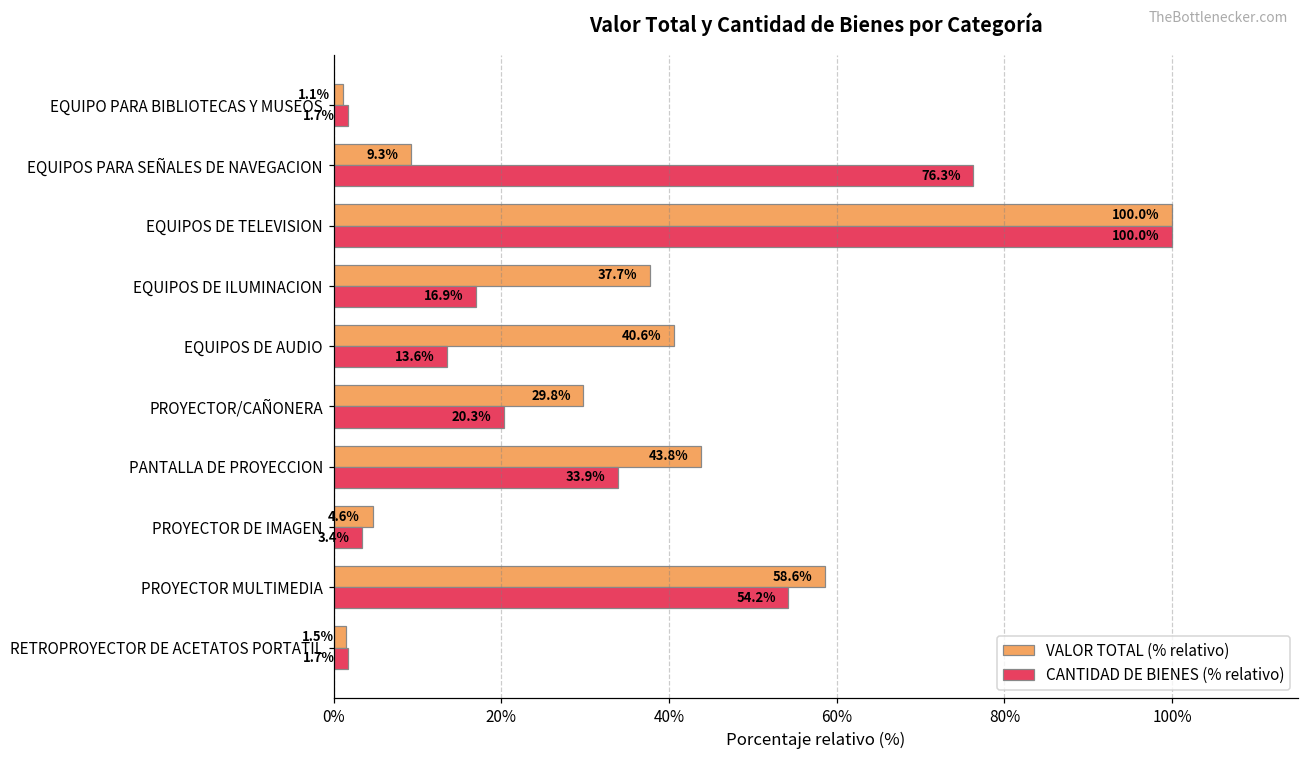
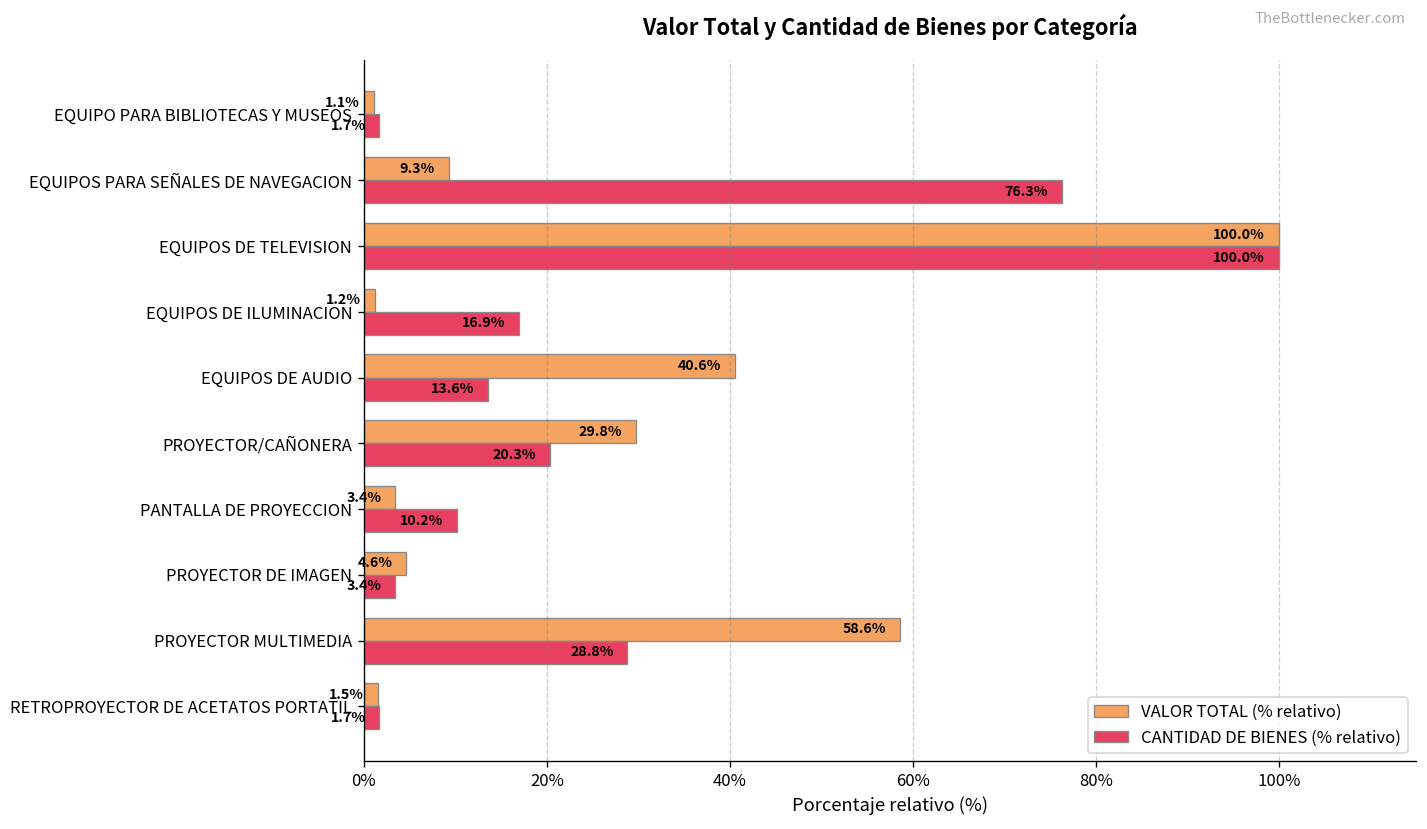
  {
    "VALOR TOTAL (% relativo)": {
      "EQUIPO PARA BIBLIOTECAS Y MUSEOS": "1.1%",
      "EQUIPOS PARA SEÑALES DE NAVEGACION": "9.3%",
      "EQUIPOS DE TELEVISION": "100.0%",
-     "EQUIPOS DE ILUMINACION": "37.7%",
+     "EQUIPOS DE ILUMINACION": "1.2%",
      "EQUIPOS DE AUDIO": "40.6%",
      "PROYECTOR/CAÑONERA": "29.8%",
-     "PANTALLA DE PROYECCION": "43.8%",
+     "PANTALLA DE PROYECCION": "3.4%",
      "PROYECTOR DE IMAGEN": "4.6%",
      "PROYECTOR MULTIMEDIA": "58.6%",
      "RETROPROYECTOR DE ACETATOS PORTATIL": "1.5%"
    },
    "CANTIDAD DE BIENES (% relativo)": {
      "EQUIPO PARA BIBLIOTECAS Y MUSEOS": "1.7%",
      "EQUIPOS PARA SEÑALES DE NAVEGACION": "76.3%",
      "EQUIPOS DE TELEVISION": "100.0%",
      "EQUIPOS DE ILUMINACION": "16.9%",
      "EQUIPOS DE AUDIO": "13.6%",
      "PROYECTOR/CAÑONERA": "20.3%",
-     "PANTALLA DE PROYECCION": "33.9%",
+     "PANTALLA DE PROYECCION": "10.2%",
      "PROYECTOR DE IMAGEN": "3.4%",
-     "PROYECTOR MULTIMEDIA": "54.2%",
+     "PROYECTOR MULTIMEDIA": "28.8%",
      "RETROPROYECTOR DE ACETATOS PORTATIL": "1.7%"
    }
  }
